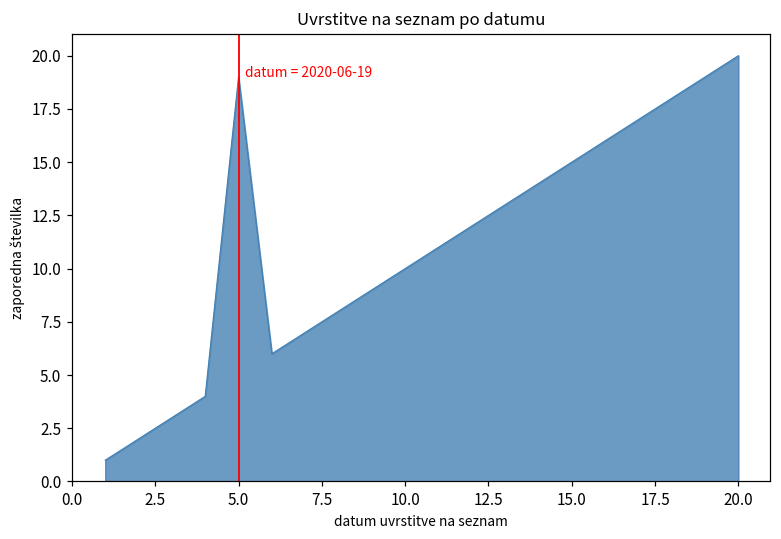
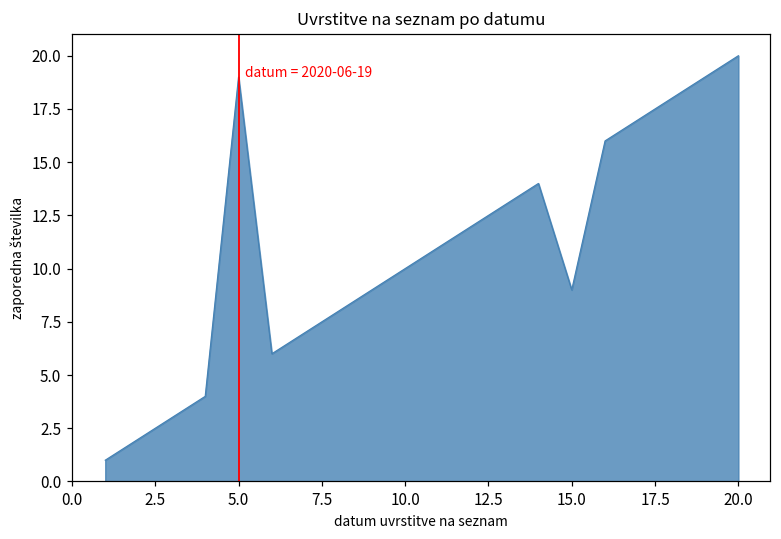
  {
    "10.0": 10,
-   "15.0": 15,
+   "15.0": 9,
    "20.0": 20
  }
